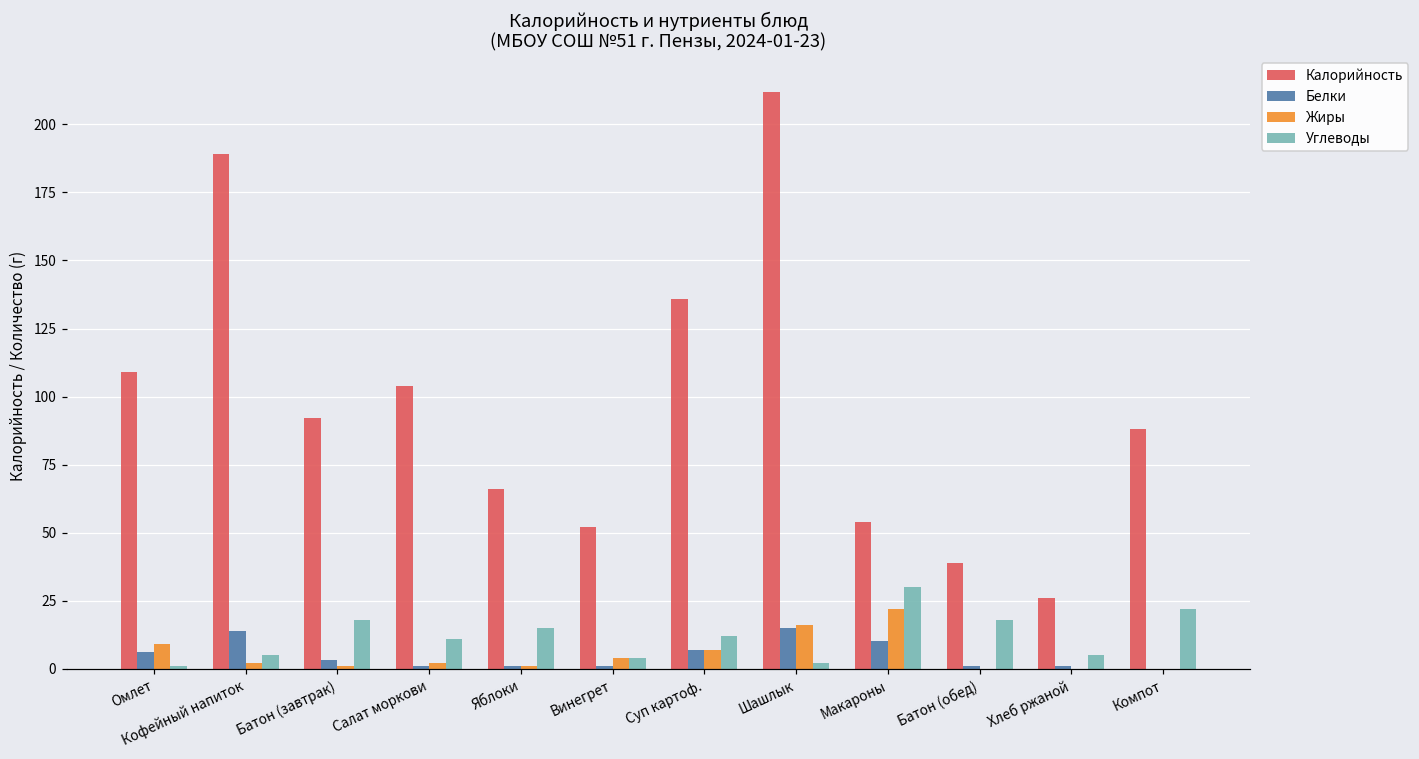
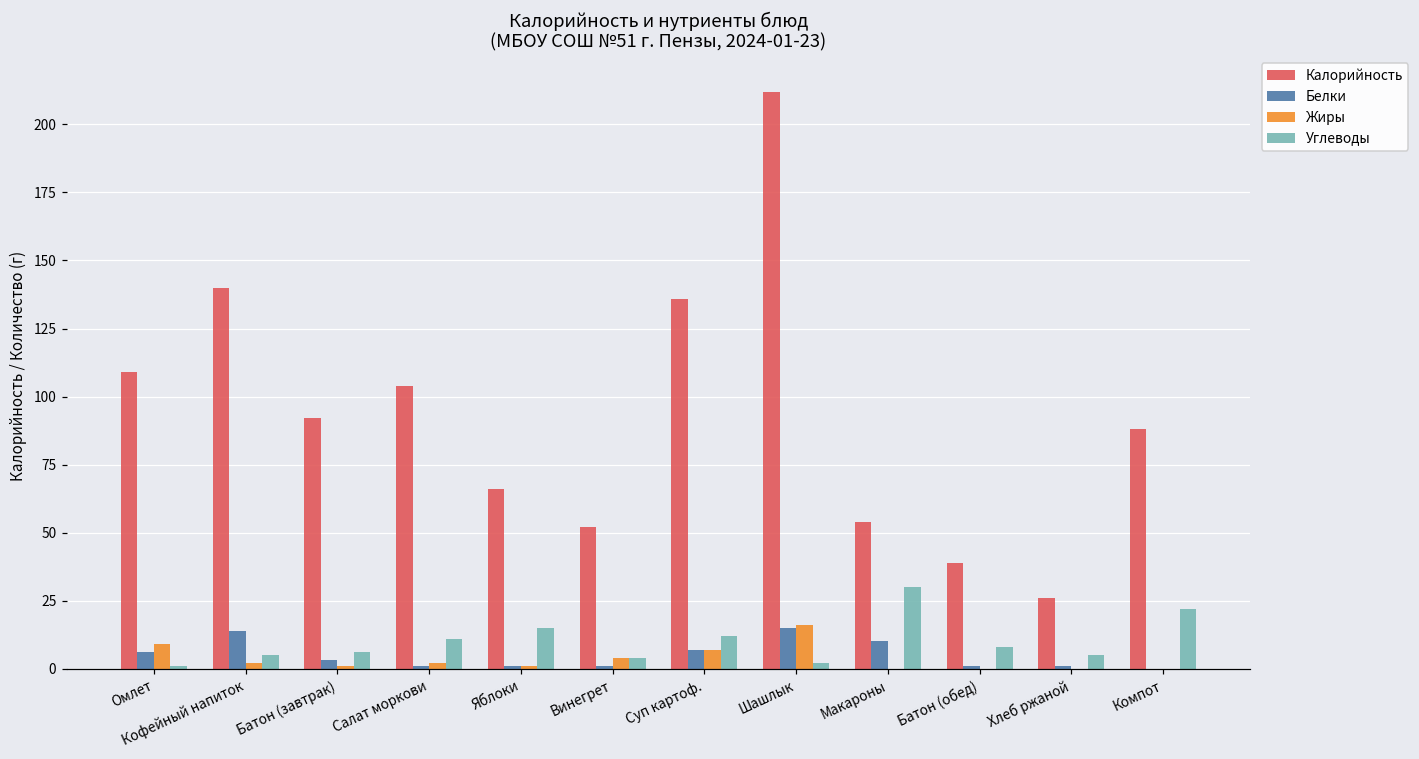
  {
    "Калорийность": {
      "Омлет": 109,
-     "Кофейный напиток": 189,
+     "Кофейный напиток": 140,
      "Батон (завтрак)": 92,
      "Салат моркови": 104,
      "Яблоки": 66,
      "Винегрет": 52,
      "Суп картоф.": 136,
      "Шашлык": 212,
      "Макароны": 54,
      "Батон (обед)": 39,
      "Хлеб ржаной": 26,
      "Компот": 88
    },
    "Белки": {
      "Омлет": 6,
      "Кофейный напиток": 14,
      "Батон (завтрак)": 3,
      "Суп картоф.": 7,
      "Шашлык": 15,
      "Макароны": 10,
      "Компот": 0
    },
    "Жиры": {
      "Омлет": 9,
      "Кофейный напиток": 2,
      "Салат моркови": 2,
      "Винегрет": 4,
      "Суп картоф.": 7,
      "Шашлык": 16,
-     "Макароны": 22,
+     "Макароны": 0,
      "Батон (обед)": 0,
      "Хлеб ржаной": 0,
      "Компот": 0
    },
    "Углеводы": {
      "Кофейный напиток": 5,
-     "Батон (завтрак)": 18,
+     "Батон (завтрак)": 6,
      "Салат моркови": 11,
      "Яблоки": 15,
      "Винегрет": 4,
      "Суп картоф.": 12,
      "Шашлык": 2,
      "Макароны": 30,
-     "Батон (обед)": 18,
+     "Батон (обед)": 8,
      "Хлеб ржаной": 5,
      "Компот": 22
    }
  }
